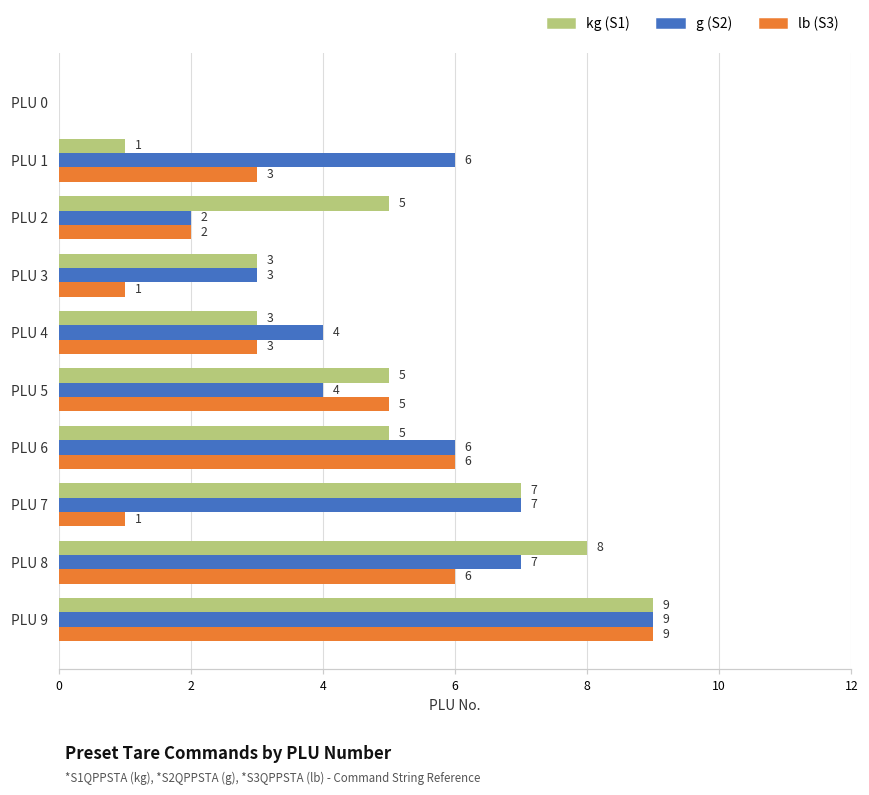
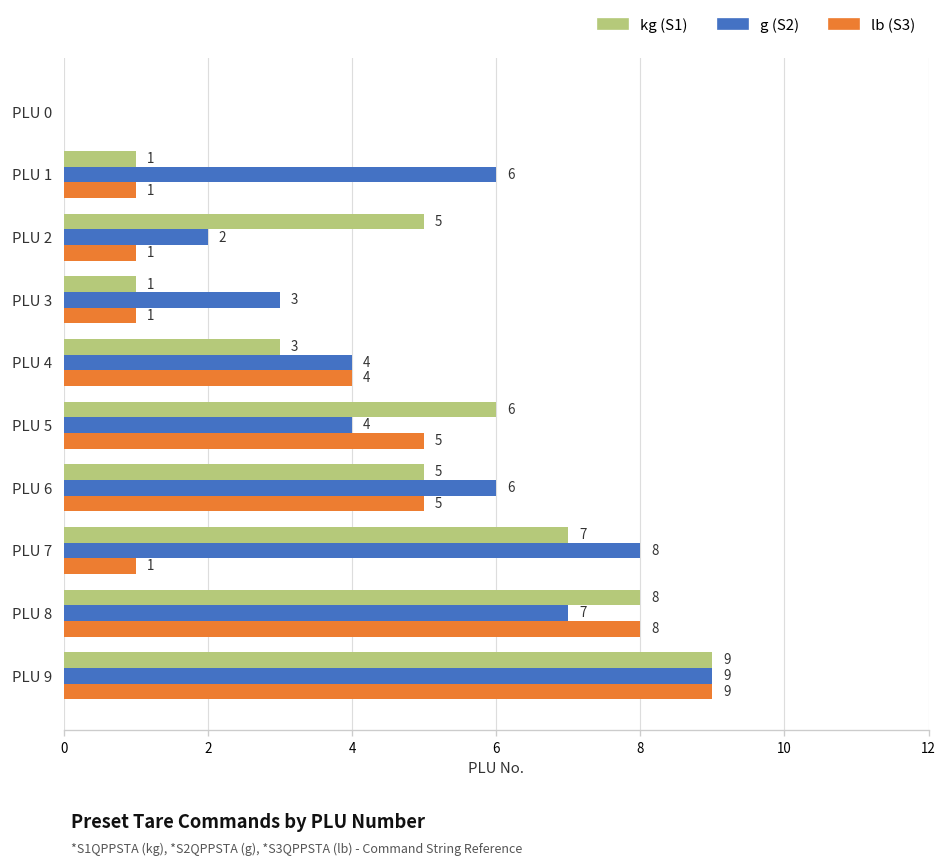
  {
    "kg (S1)": {
      "PLU 1": 1,
      "PLU 2": 5,
-     "PLU 3": 3,
+     "PLU 3": 1,
      "PLU 4": 3,
-     "PLU 5": 5,
+     "PLU 5": 6,
      "PLU 6": 5,
      "PLU 7": 7,
      "PLU 8": 8,
      "PLU 9": 9
    },
    "g (S2)": {
      "PLU 1": 6,
      "PLU 2": 2,
      "PLU 3": 3,
      "PLU 4": 4,
      "PLU 5": 4,
      "PLU 6": 6,
-     "PLU 7": 7,
+     "PLU 7": 8,
      "PLU 8": 7,
      "PLU 9": 9
    },
    "lb (S3)": {
-     "PLU 1": 3,
-     "PLU 2": 2,
+     "PLU 1": 1,
+     "PLU 2": 1,
      "PLU 3": 1,
-     "PLU 4": 3,
+     "PLU 4": 4,
      "PLU 5": 5,
-     "PLU 6": 6,
+     "PLU 6": 5,
      "PLU 7": 1,
-     "PLU 8": 6,
+     "PLU 8": 8,
      "PLU 9": 9
    }
  }
